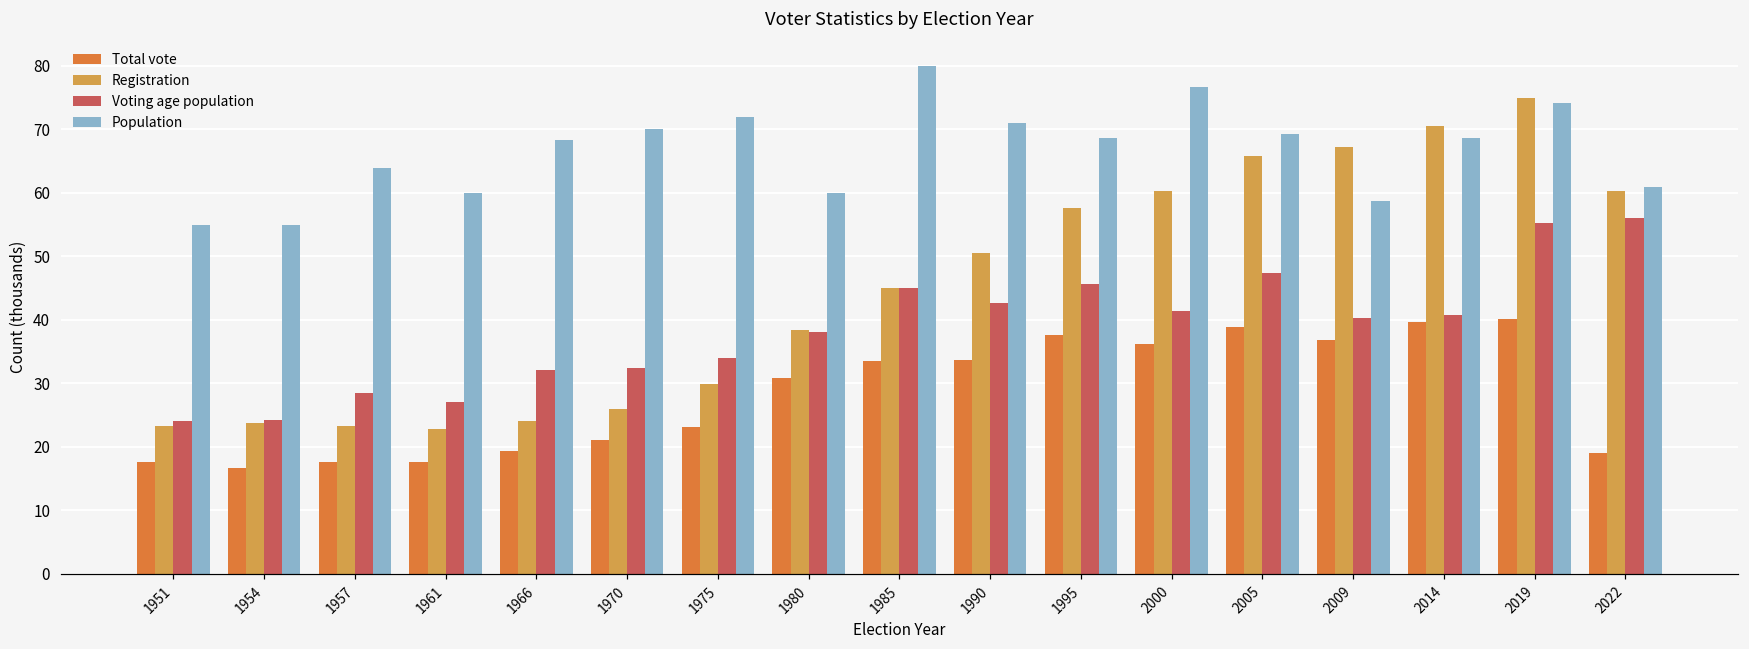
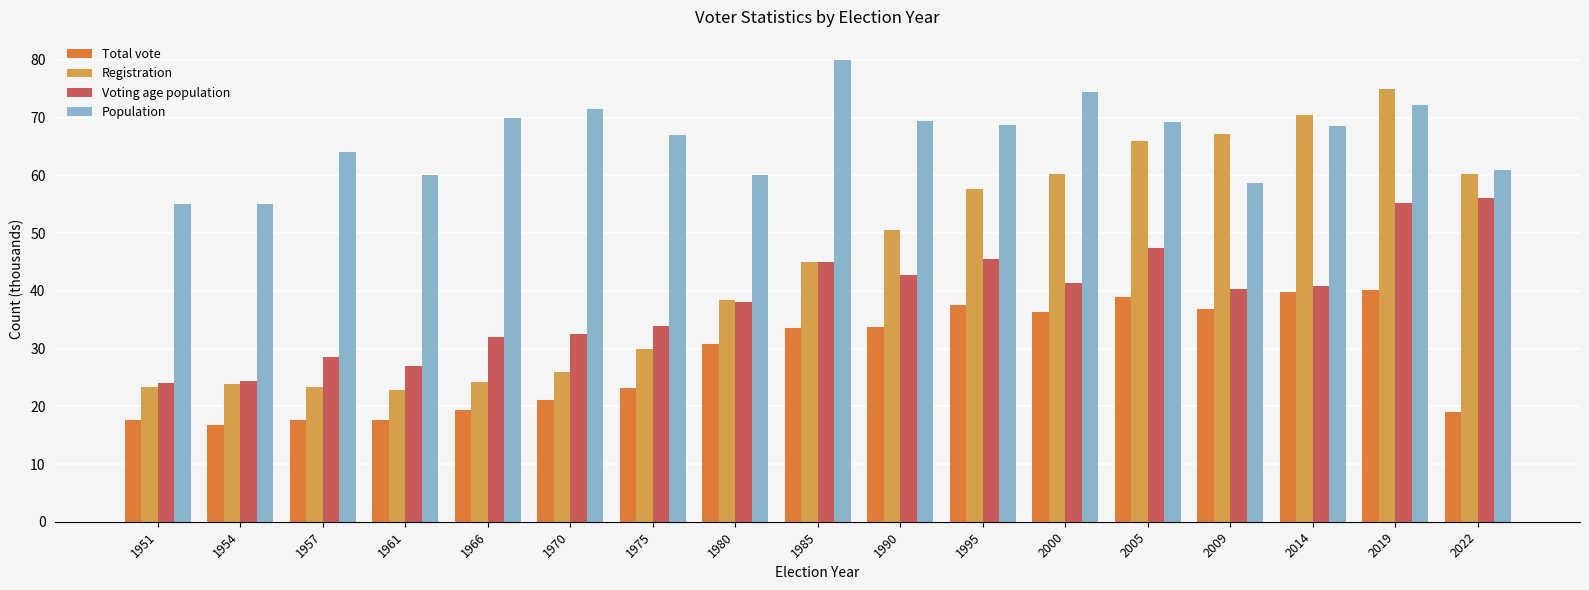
  {
    "Population": {
      "1951": 55,
      "1954": 55,
      "1957": 64,
      "1961": 60,
-     "1966": 68,
-     "1970": 70,
-     "1975": 72,
+     "1966": 70,
+     "1970": 71,
+     "1975": 67,
      "1980": 60,
      "1985": 80,
-     "1990": 71,
+     "1990": 69,
      "1995": 69,
-     "2000": 77,
+     "2000": 74,
      "2005": 69,
      "2009": 59,
      "2014": 69,
-     "2019": 74,
+     "2019": 72,
      "2022": 61
    }
  }
